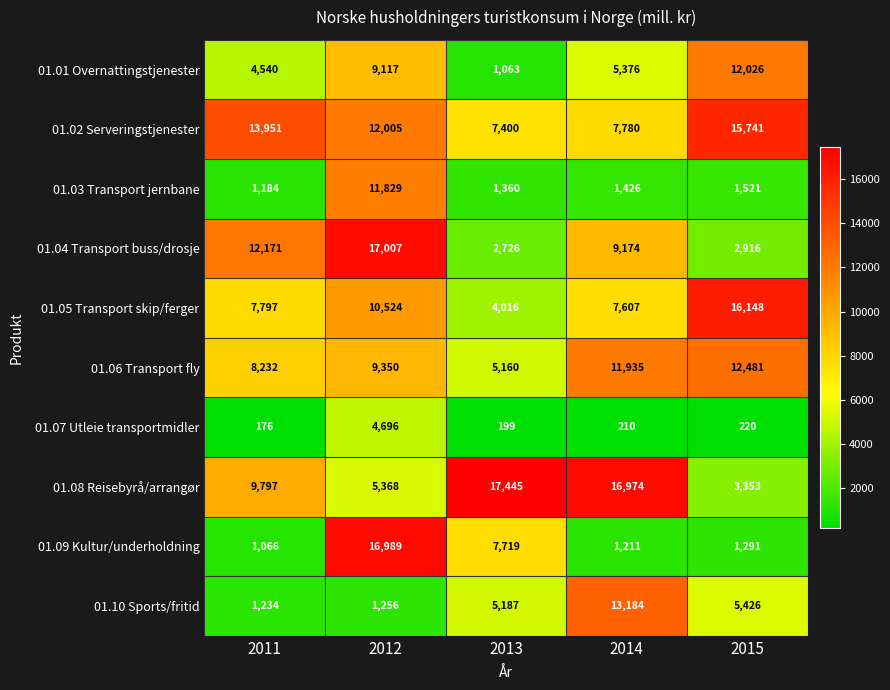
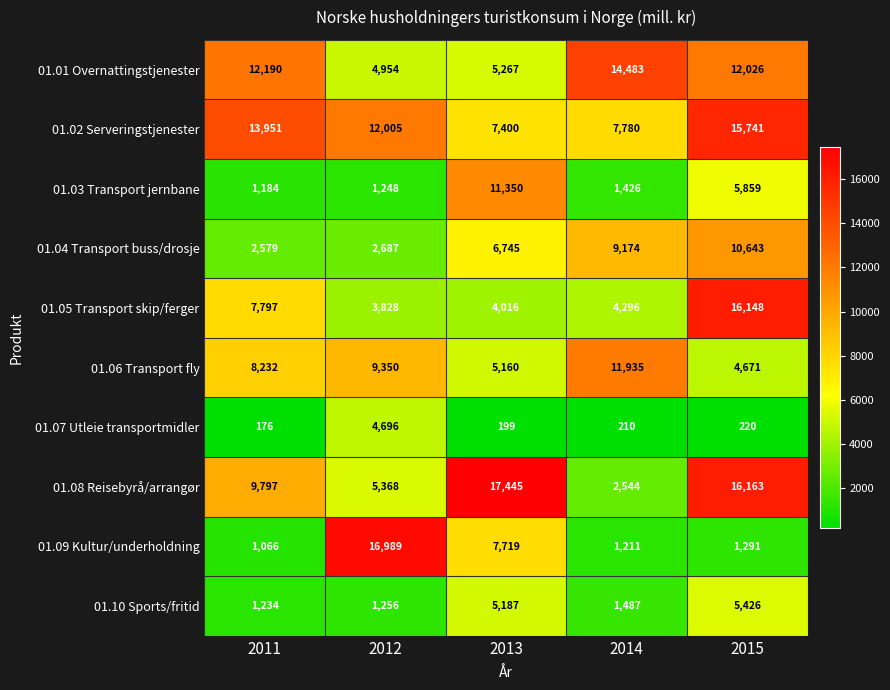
  {
    "01.01 Overnattingstjenester": {
-     "2011": "4,540",
-     "2012": "9,117",
-     "2013": "1,063",
-     "2014": "5,376",
+     "2011": "12,190",
+     "2012": "4,954",
+     "2013": "5,267",
+     "2014": "14,483",
      "2015": "12,026"
    },
    "01.02 Serveringstjenester": {
      "2011": "13,951",
      "2012": "12,005",
      "2013": "7,400",
      "2014": "7,780",
      "2015": "15,741"
    },
    "01.03 Transport jernbane": {
      "2011": "1,184",
-     "2012": "11,829",
-     "2013": "1,360",
+     "2012": "1,248",
+     "2013": "11,350",
      "2014": "1,426",
-     "2015": "1,521"
+     "2015": "5,859"
    },
    "01.04 Transport buss/drosje": {
-     "2011": "12,171",
-     "2012": "17,007",
-     "2013": "2,726",
+     "2011": "2,579",
+     "2012": "2,687",
+     "2013": "6,745",
      "2014": "9,174",
-     "2015": "2,916"
+     "2015": "10,643"
    },
    "01.05 Transport skip/ferger": {
      "2011": "7,797",
-     "2012": "10,524",
+     "2012": "3,828",
      "2013": "4,016",
-     "2014": "7,607",
+     "2014": "4,296",
      "2015": "16,148"
    },
    "01.06 Transport fly": {
      "2011": "8,232",
      "2012": "9,350",
      "2013": "5,160",
      "2014": "11,935",
-     "2015": "12,481"
+     "2015": "4,671"
    },
    "01.07 Utleie transportmidler": {
      "2011": "176",
      "2012": "4,696",
      "2013": "199",
      "2014": "210",
      "2015": "220"
    },
    "01.08 Reisebyrå/arrangør": {
      "2011": "9,797",
      "2012": "5,368",
      "2013": "17,445",
-     "2014": "16,974",
-     "2015": "3,353"
+     "2014": "2,544",
+     "2015": "16,163"
    },
    "01.09 Kultur/underholdning": {
      "2011": "1,066",
      "2012": "16,989",
      "2013": "7,719",
      "2014": "1,211",
      "2015": "1,291"
    },
    "01.10 Sports/fritid": {
      "2011": "1,234",
      "2012": "1,256",
      "2013": "5,187",
-     "2014": "13,184",
+     "2014": "1,487",
      "2015": "5,426"
    }
  }
